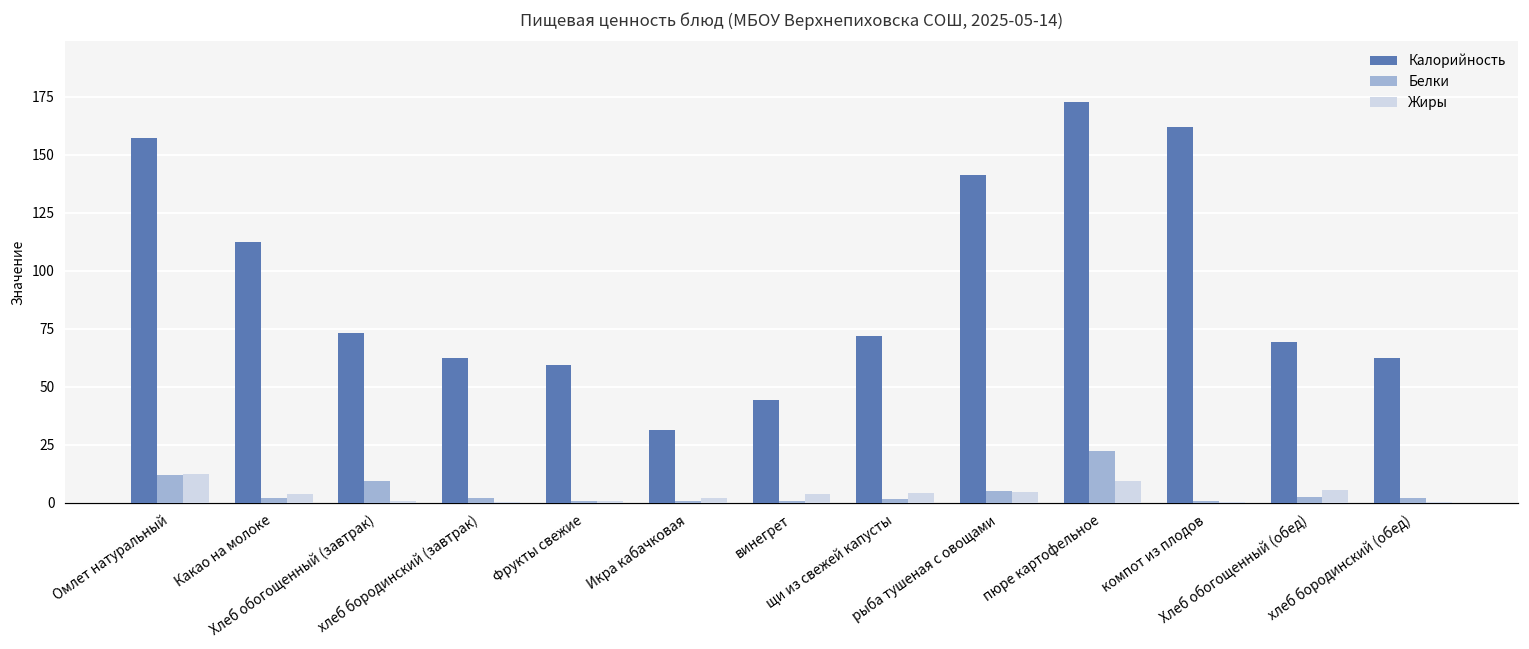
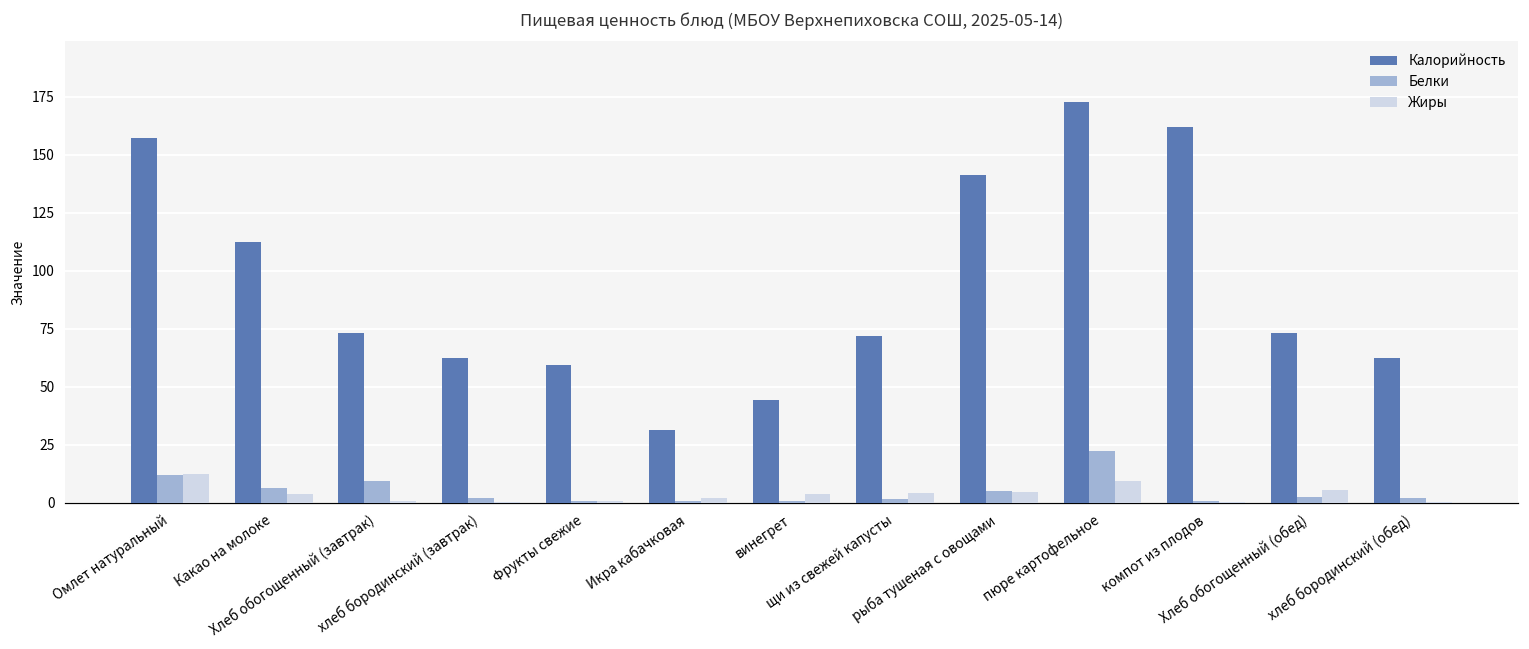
  {
    "Калорийность": {
      "Омлет натуральный": 157,
      "Какао на молоке": 112,
      "Хлеб обогощенный (завтрак)": 73,
      "хлеб бородинский (завтрак)": 62,
      "Фрукты свежие": 59,
      "Икра кабачковая": 31,
      "винегрет": 44,
      "щи из свежей капусты": 72,
      "рыба тушеная с овощами": 141,
      "пюре картофельное": 173,
      "компот из плодов": 162,
-     "Хлеб обогощенный (обед)": 69,
+     "Хлеб обогощенный (обед)": 73,
      "хлеб бородинский (обед)": 62
    },
    "Белки": {
      "Омлет натуральный": 12,
-     "Какао на молоке": 2,
+     "Какао на молоке": 6,
      "Хлеб обогощенный (завтрак)": 9,
      "хлеб бородинский (завтрак)": 2,
      "щи из свежей капусты": 1,
      "рыба тушеная с овощами": 5,
      "пюре картофельное": 22,
      "Хлеб обогощенный (обед)": 2,
      "хлеб бородинский (обед)": 2
    },
    "Жиры": {
      "Омлет натуральный": 12,
      "Какао на молоке": 4,
      "Икра кабачковая": 2,
      "винегрет": 4,
      "щи из свежей капусты": 4,
      "рыба тушеная с овощами": 4,
      "пюре картофельное": 9,
      "Хлеб обогощенный (обед)": 6
    }
  }
